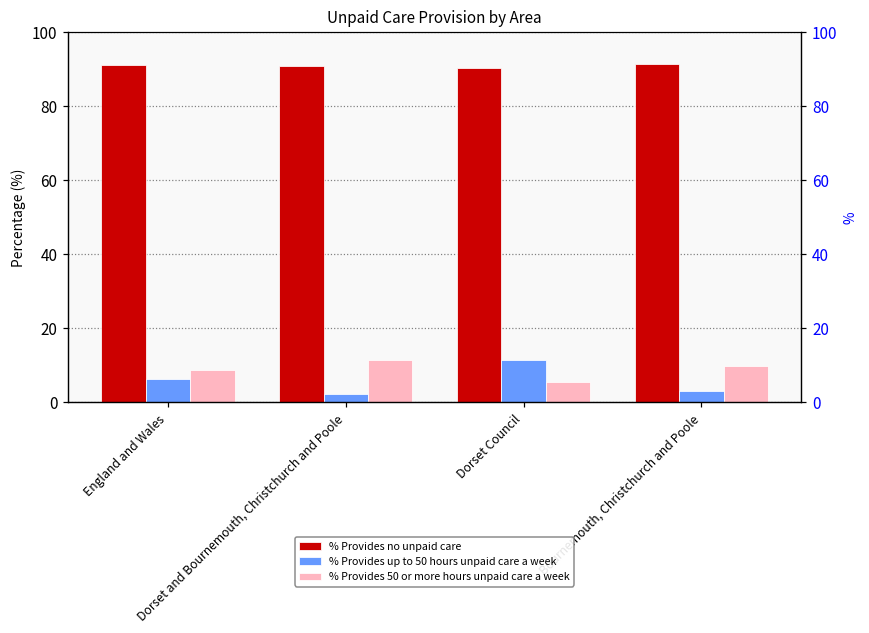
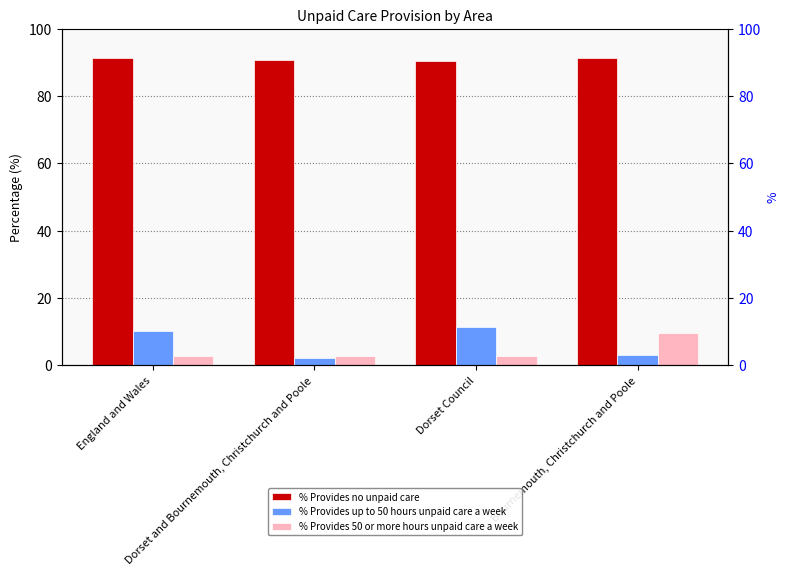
  {
    "% Provides no unpaid care": {
      "England and Wales": 91,
      "Dorset and Bournemouth, Christchurch and Poole": 91,
      "Dorset Council": 90,
      "Bournemouth, Christchurch and Poole": 91
    },
    "% Provides up to 50 hours unpaid care a week": {
-     "England and Wales": 6,
+     "England and Wales": 10,
      "Dorset and Bournemouth, Christchurch and Poole": 2,
      "Dorset Council": 11,
      "Bournemouth, Christchurch and Poole": 3
    },
    "% Provides 50 or more hours unpaid care a week": {
-     "England and Wales": 9,
-     "Dorset and Bournemouth, Christchurch and Poole": 11,
-     "Dorset Council": 5,
+     "England and Wales": 3,
+     "Dorset and Bournemouth, Christchurch and Poole": 3,
+     "Dorset Council": 3,
      "Bournemouth, Christchurch and Poole": 10
    }
  }
